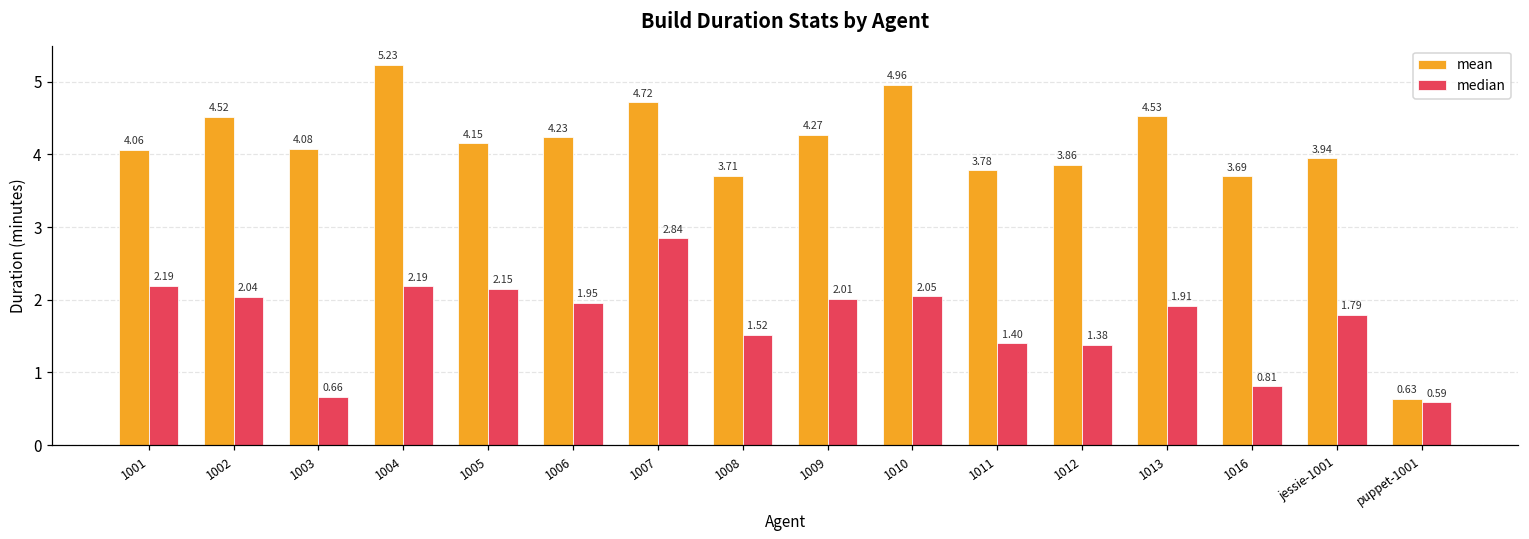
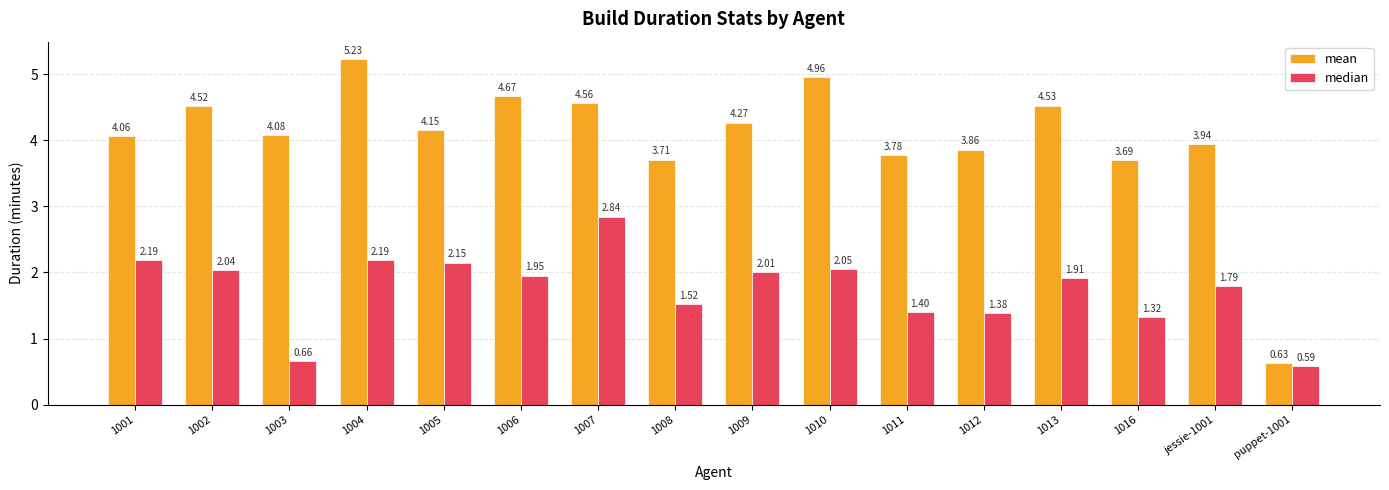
  {
    "mean": {
      "1001": 4.06,
      "1002": 4.52,
      "1003": 4.08,
      "1004": 5.23,
      "1005": 4.15,
-     "1006": 4.23,
-     "1007": 4.72,
+     "1006": 4.67,
+     "1007": 4.56,
      "1008": 3.71,
      "1009": 4.27,
      "1010": 4.96,
      "1011": 3.78,
      "1012": 3.86,
      "1013": 4.53,
      "1016": 3.69,
      "jessie-1001": 3.94,
      "puppet-1001": 0.63
    },
    "median": {
      "1001": 2.19,
      "1002": 2.04,
      "1003": 0.66,
      "1004": 2.19,
      "1005": 2.15,
      "1006": 1.95,
      "1007": 2.84,
      "1008": 1.52,
      "1009": 2.01,
      "1010": 2.05,
      "1011": 1.40,
      "1012": 1.38,
      "1013": 1.91,
-     "1016": 0.81,
+     "1016": 1.32,
      "jessie-1001": 1.79,
      "puppet-1001": 0.59
    }
  }
